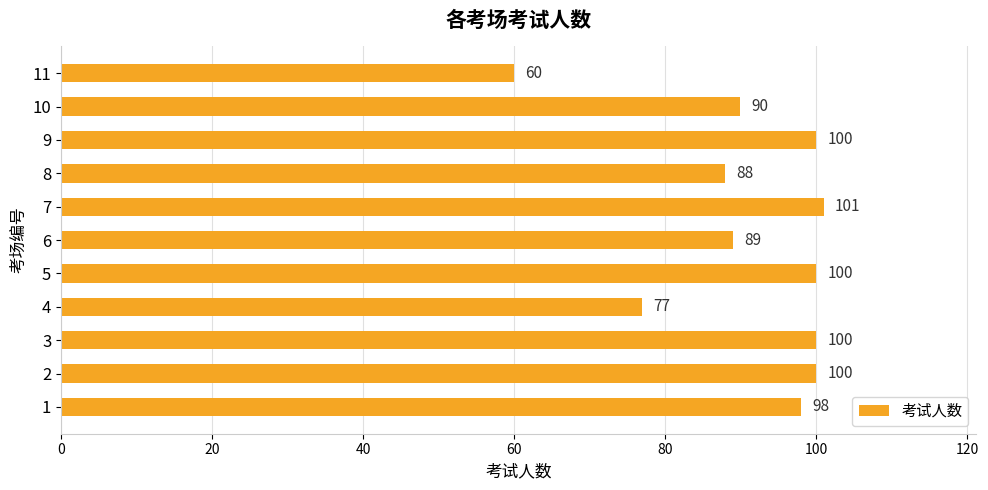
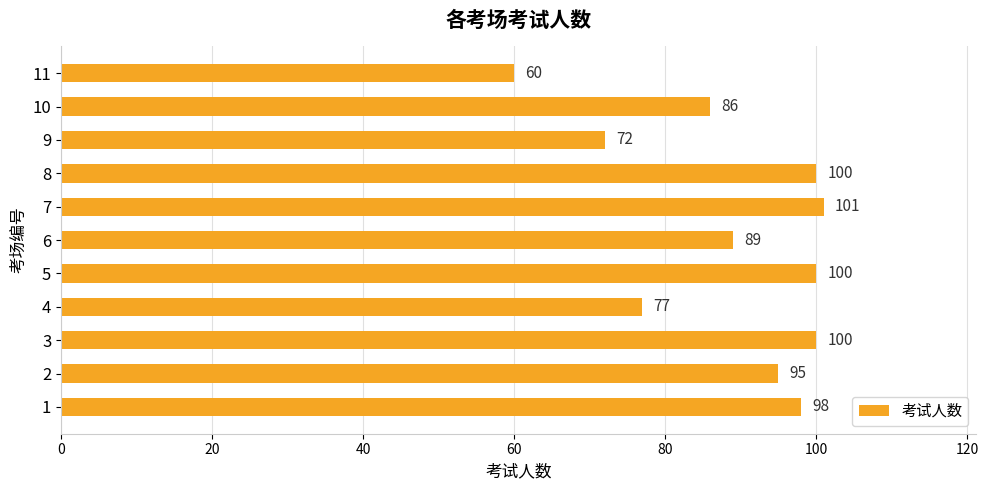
  {
    "11": 60,
-   "10": 90,
-   "9": 100,
-   "8": 88,
+   "10": 86,
+   "9": 72,
+   "8": 100,
    "7": 101,
    "6": 89,
    "5": 100,
    "4": 77,
    "3": 100,
-   "2": 100,
+   "2": 95,
    "1": 98
  }
